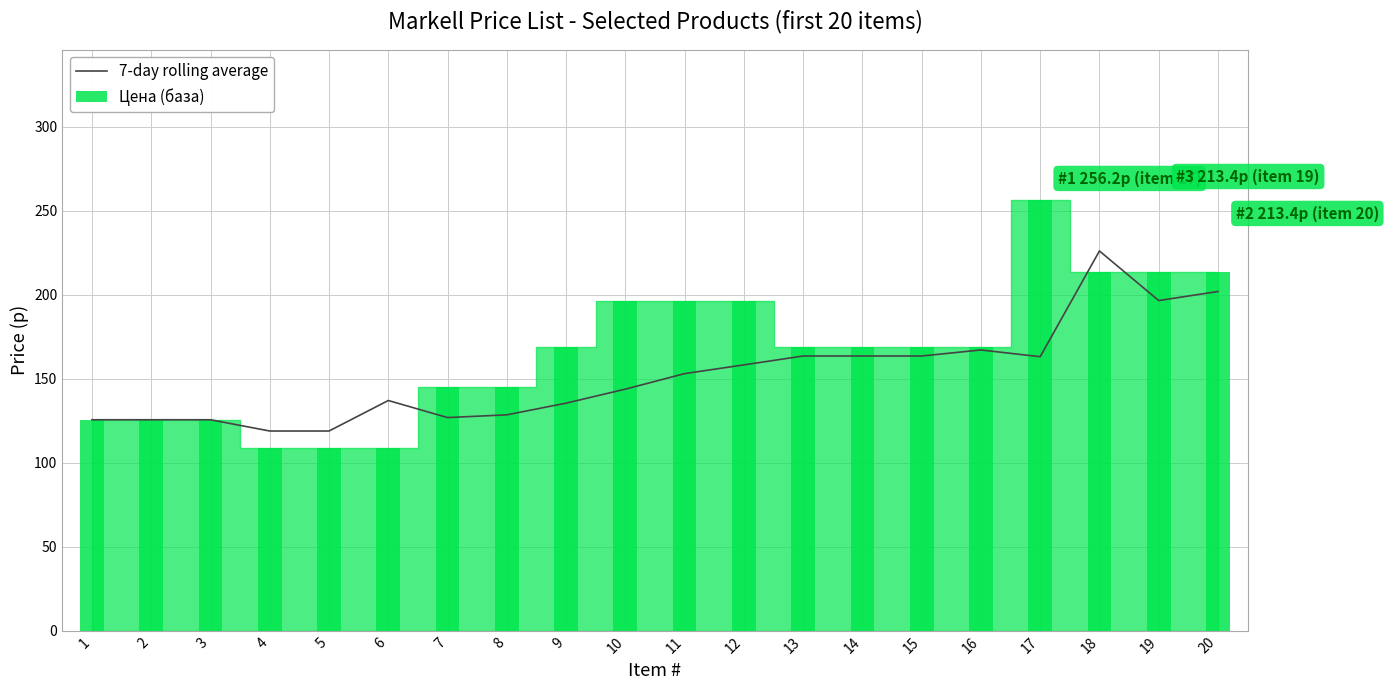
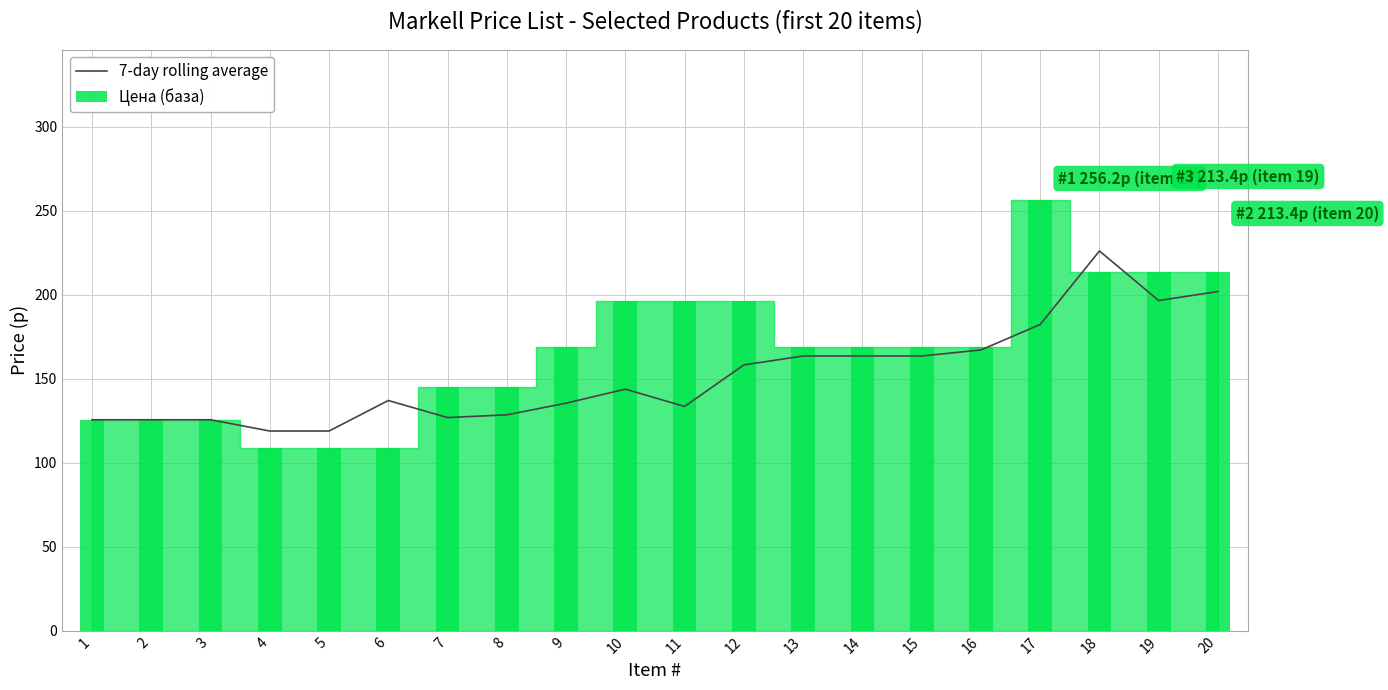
  {
    "7-day rolling average": {
      "2": 126,
      "3": 126,
      "4": 119,
      "5": 119,
      "6": 137,
      "7": 127,
      "8": 128,
      "9": 135,
      "10": 144,
-     "11": 153,
+     "11": 133,
      "12": 158,
      "13": 164,
      "14": 164,
      "15": 164,
      "16": 167,
-     "17": 163,
+     "17": 182,
      "18": 226,
      "19": 197,
      "20": 202
    }
  }
